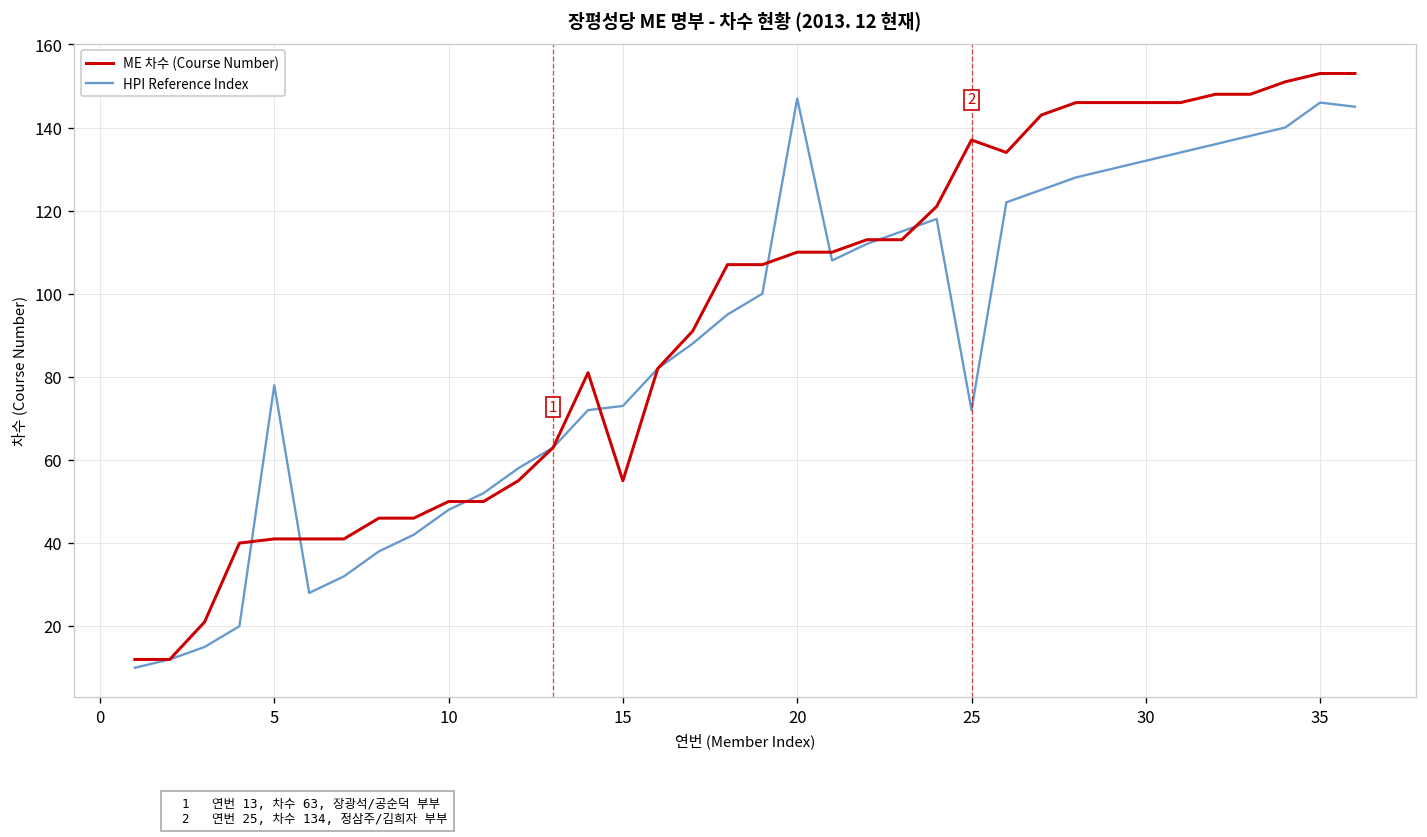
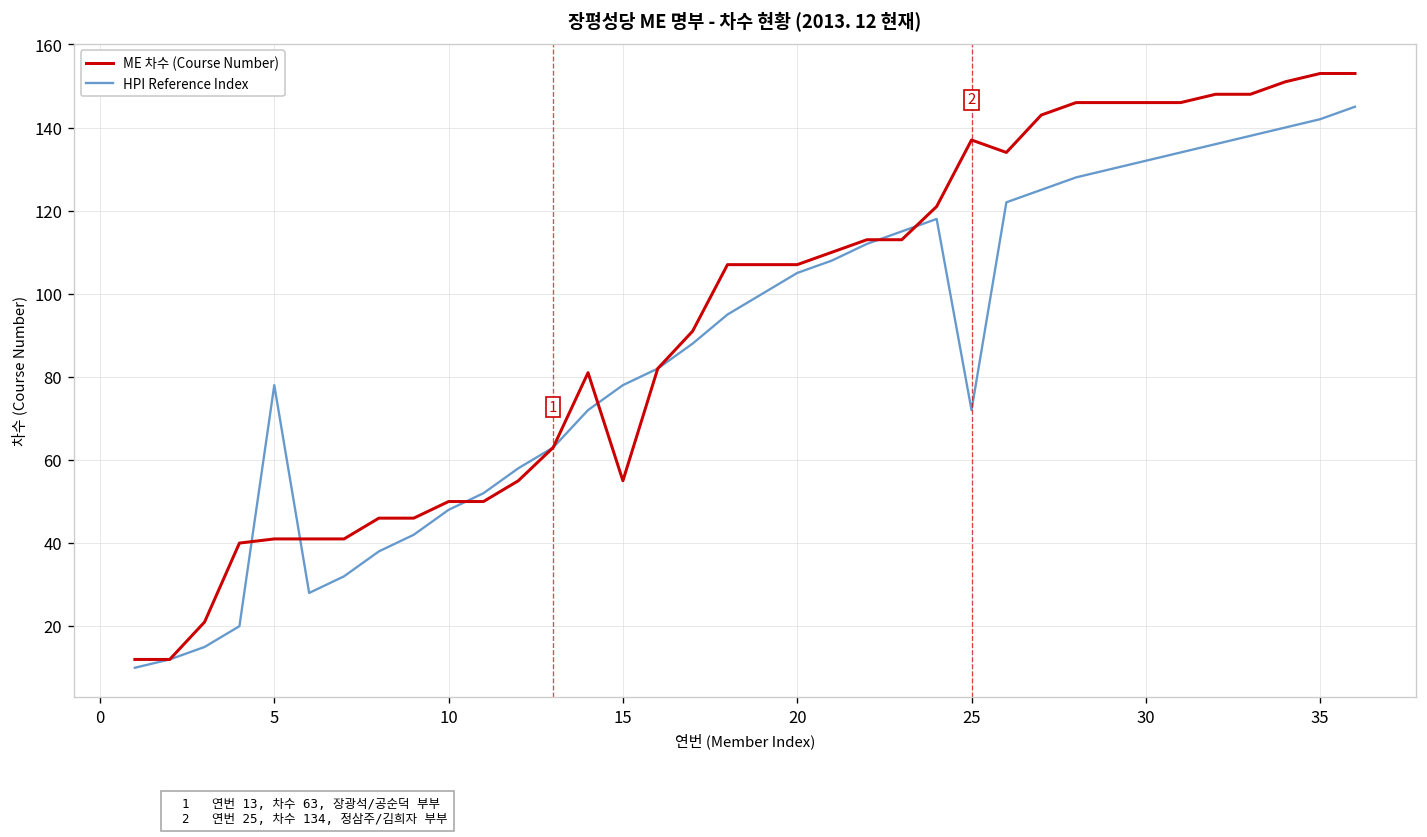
  {
    "ME 차수 (Course Number)": {
      "5": 41,
      "10": 50,
      "15": 55,
-     "20": 110,
+     "20": 107,
      "25": 137,
      "30": 146,
      "35": 153
    },
    "HPI Reference Index": {
      "5": 78,
      "10": 48,
-     "15": 73,
-     "20": 147,
+     "15": 78,
+     "20": 105,
      "25": 72,
      "30": 132,
-     "35": 146
+     "35": 142
    }
  }
